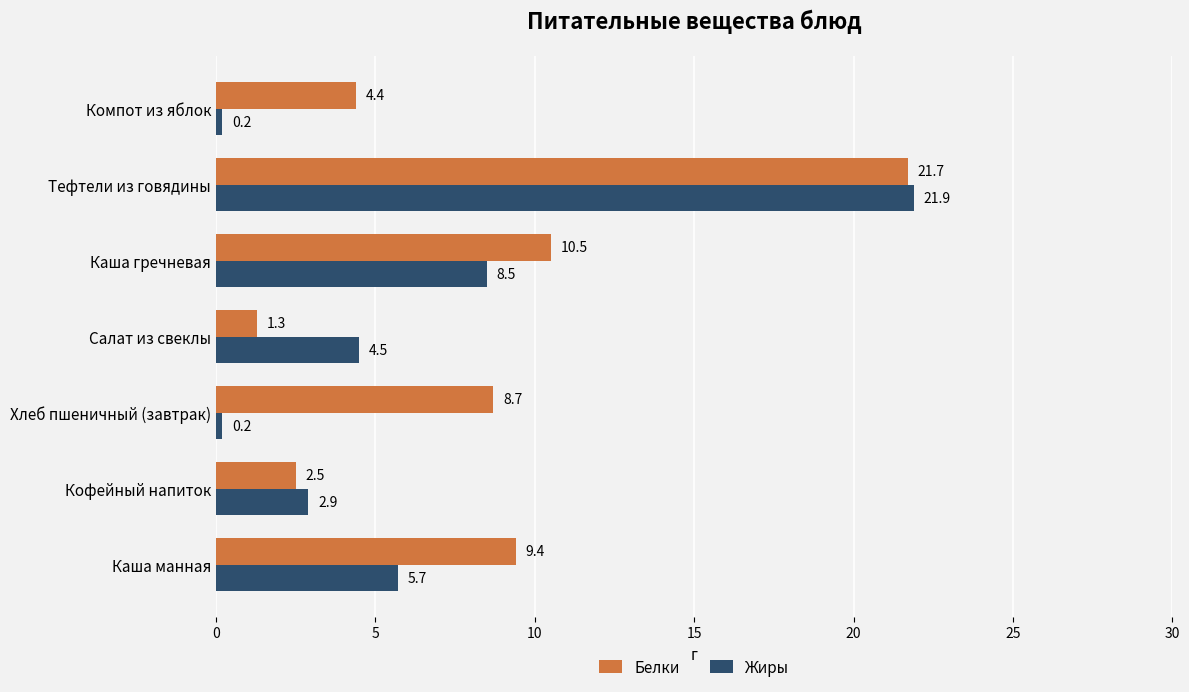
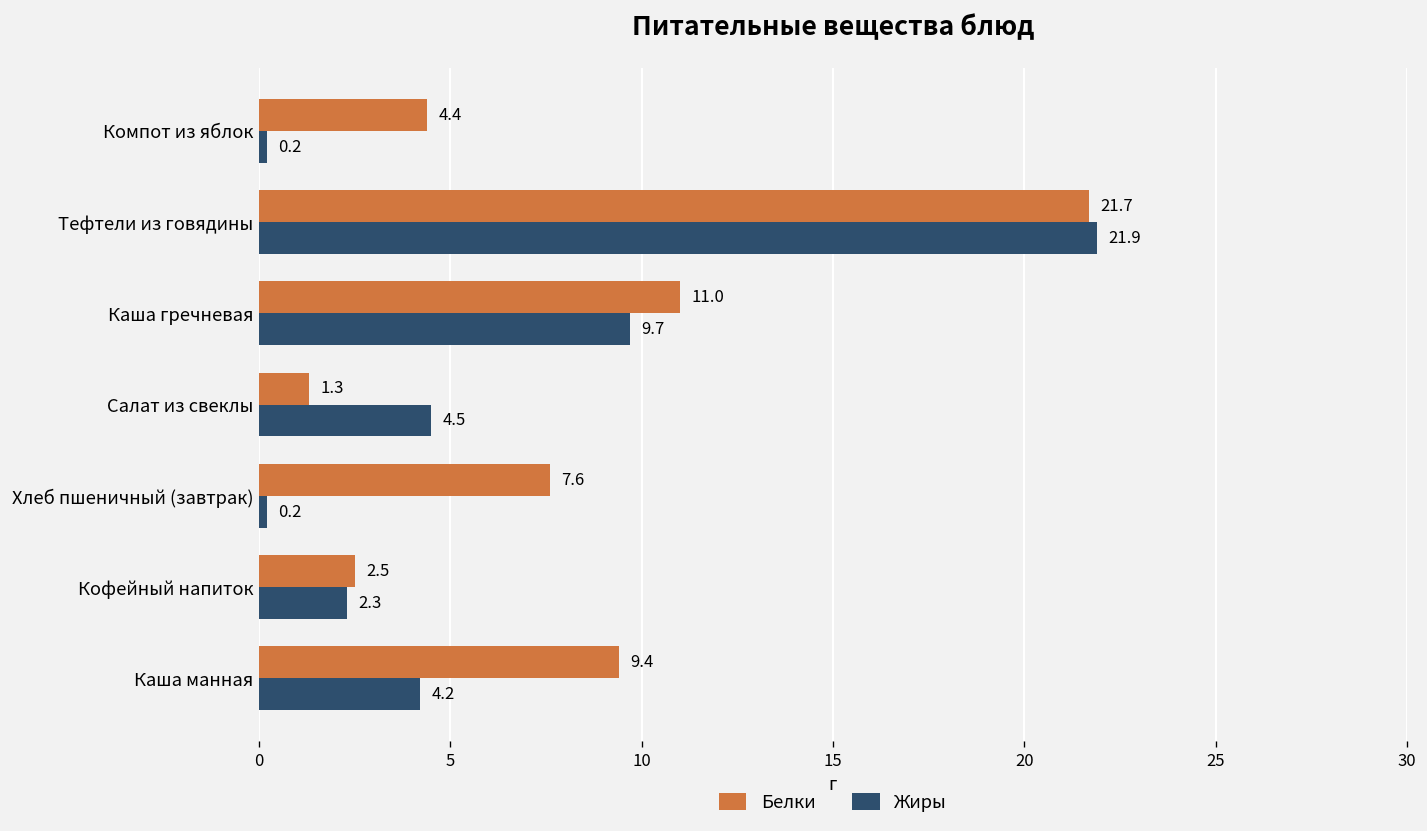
  {
    "Белки": {
      "Компот из яблок": 4.4,
      "Тефтели из говядины": 21.7,
-     "Каша гречневая": 10.5,
+     "Каша гречневая": 11.0,
      "Салат из свеклы": 1.3,
-     "Хлеб пшеничный (завтрак)": 8.7,
+     "Хлеб пшеничный (завтрак)": 7.6,
      "Кофейный напиток": 2.5,
      "Каша манная": 9.4
    },
    "Жиры": {
      "Компот из яблок": 0.2,
      "Тефтели из говядины": 21.9,
-     "Каша гречневая": 8.5,
+     "Каша гречневая": 9.7,
      "Салат из свеклы": 4.5,
      "Хлеб пшеничный (завтрак)": 0.2,
-     "Кофейный напиток": 2.9,
-     "Каша манная": 5.7
+     "Кофейный напиток": 2.3,
+     "Каша манная": 4.2
    }
  }
